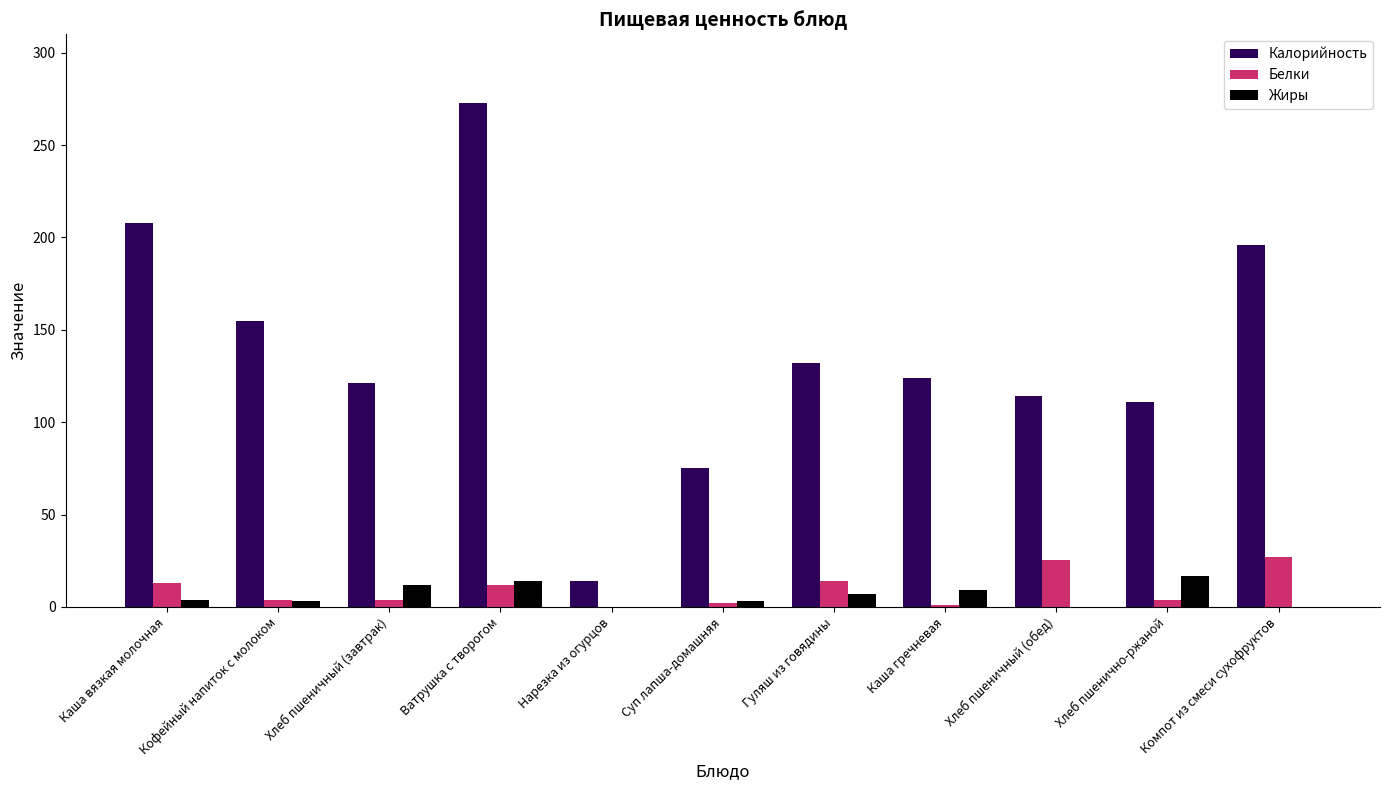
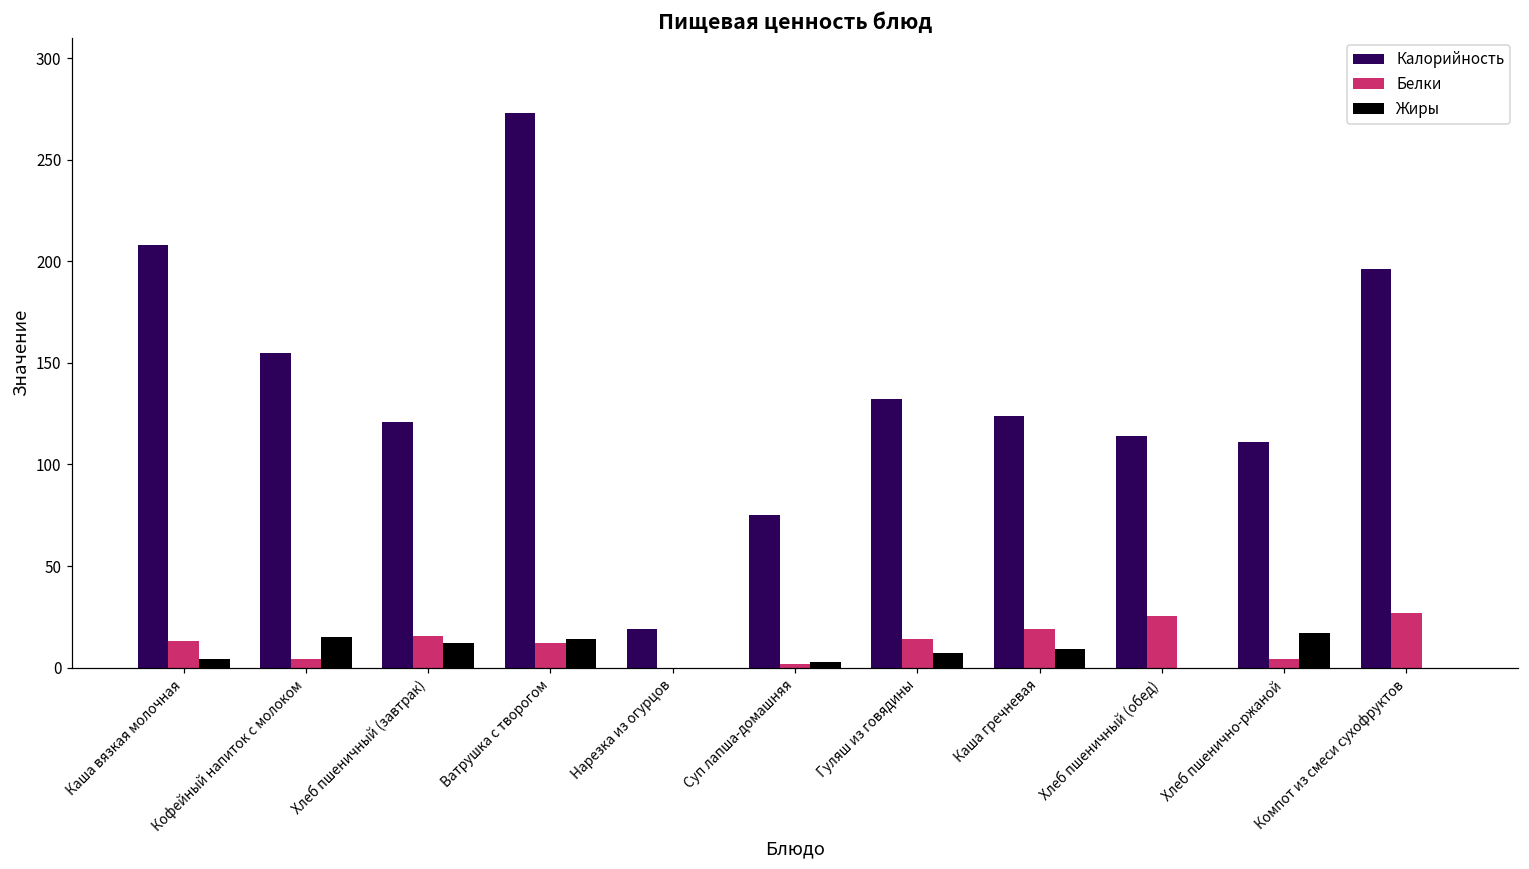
  {
    "Калорийность": {
      "Каша вязкая молочная": 208,
      "Кофейный напиток с молоком": 155,
      "Хлеб пшеничный (завтрак)": 121,
      "Ватрушка с творогом": 273,
-     "Нарезка из огурцов": 14,
+     "Нарезка из огурцов": 19,
      "Суп лапша-домашняя": 75,
      "Гуляш из говядины": 132,
      "Каша гречневая": 124,
      "Хлеб пшеничный (обед)": 114,
      "Хлеб пшенично-ржаной": 111,
      "Компот из смеси сухофруктов": 196
    },
    "Белки": {
      "Каша вязкая молочная": 13,
      "Кофейный напиток с молоком": 4,
-     "Хлеб пшеничный (завтрак)": 4,
+     "Хлеб пшеничный (завтрак)": 15,
      "Ватрушка с творогом": 12,
      "Нарезка из огурцов": 0,
      "Суп лапша-домашняя": 2,
      "Гуляш из говядины": 14,
-     "Каша гречневая": 1,
+     "Каша гречневая": 19,
      "Хлеб пшеничный (обед)": 26,
      "Хлеб пшенично-ржаной": 4,
      "Компот из смеси сухофруктов": 27
    },
    "Жиры": {
      "Каша вязкая молочная": 4,
-     "Кофейный напиток с молоком": 3,
+     "Кофейный напиток с молоком": 15,
      "Хлеб пшеничный (завтрак)": 12,
      "Ватрушка с творогом": 14,
      "Нарезка из огурцов": 0,
      "Суп лапша-домашняя": 3,
      "Гуляш из говядины": 7,
      "Каша гречневая": 9,
      "Хлеб пшеничный (обед)": 0,
      "Хлеб пшенично-ржаной": 17,
      "Компот из смеси сухофруктов": 0
    }
  }
